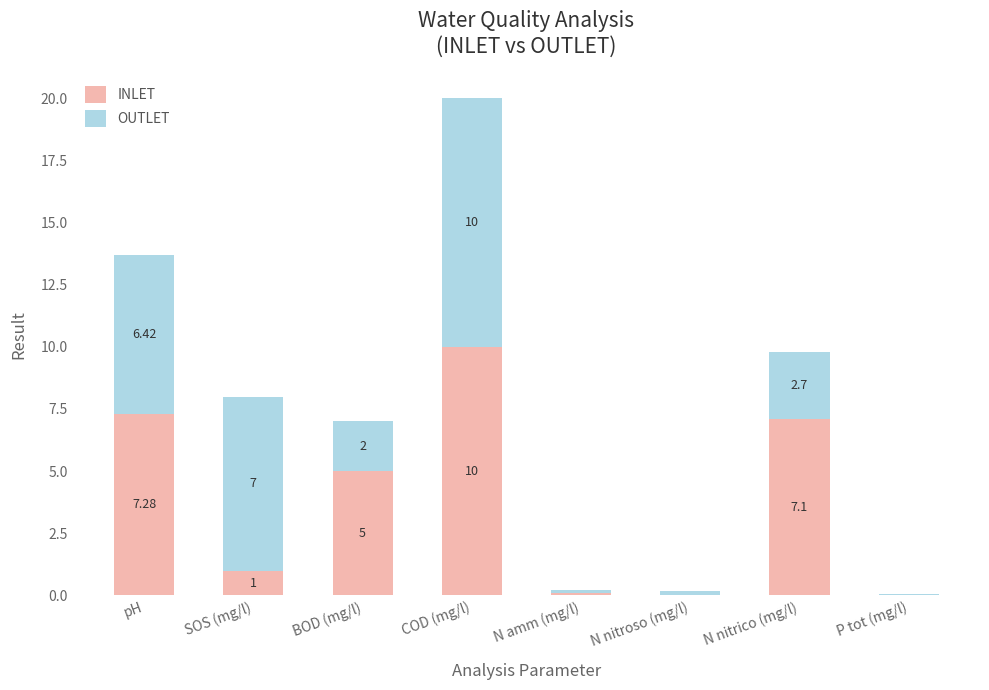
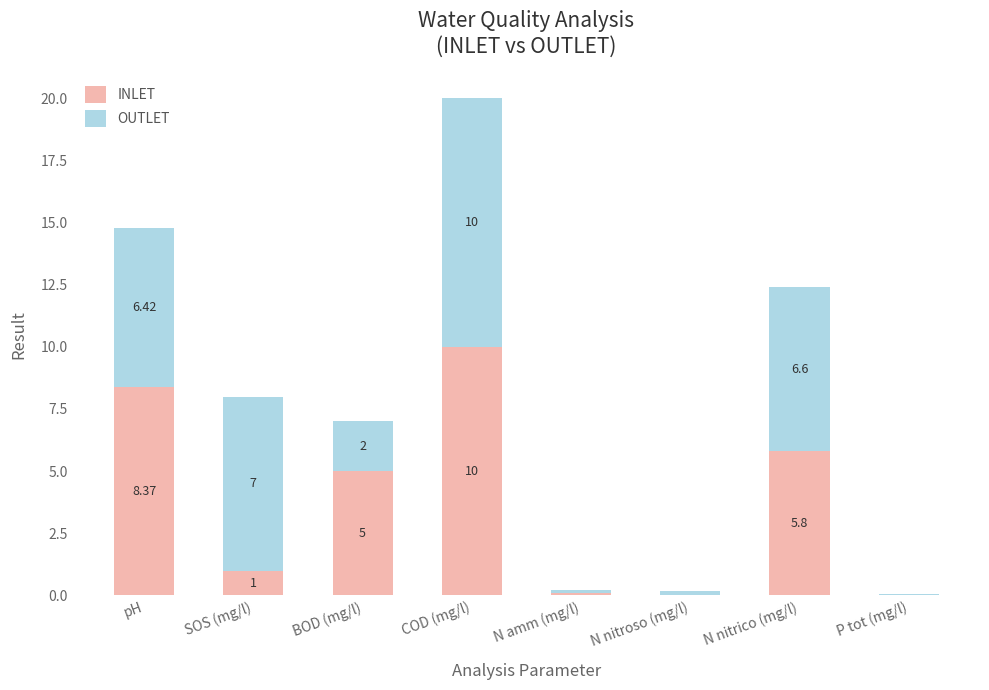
  {
    "INLET": {
-     "pH": 7.28,
+     "pH": 8.37,
      "SOS (mg/l)": 1,
      "BOD (mg/l)": 5,
      "COD (mg/l)": 10,
-     "N nitrico (mg/l)": 7.1
+     "N nitrico (mg/l)": 5.8
    },
    "OUTLET": {
      "pH": 6.42,
      "SOS (mg/l)": 7,
      "BOD (mg/l)": 2,
      "COD (mg/l)": 10,
-     "N nitrico (mg/l)": 2.7
+     "N nitrico (mg/l)": 6.6
    }
  }
